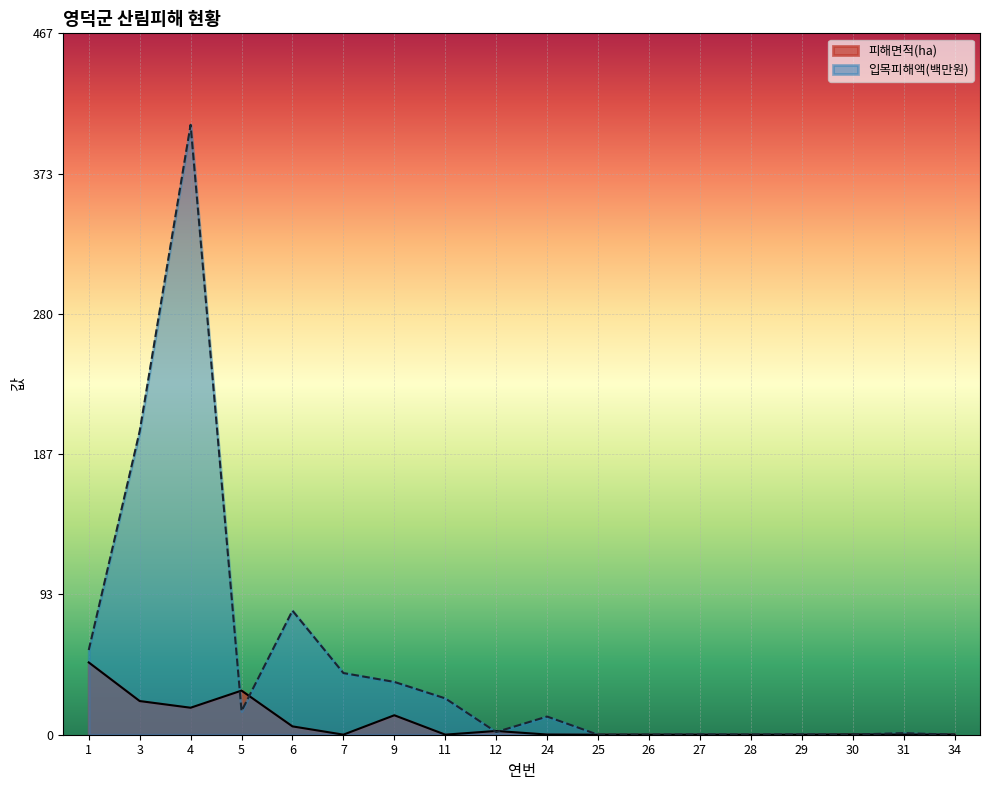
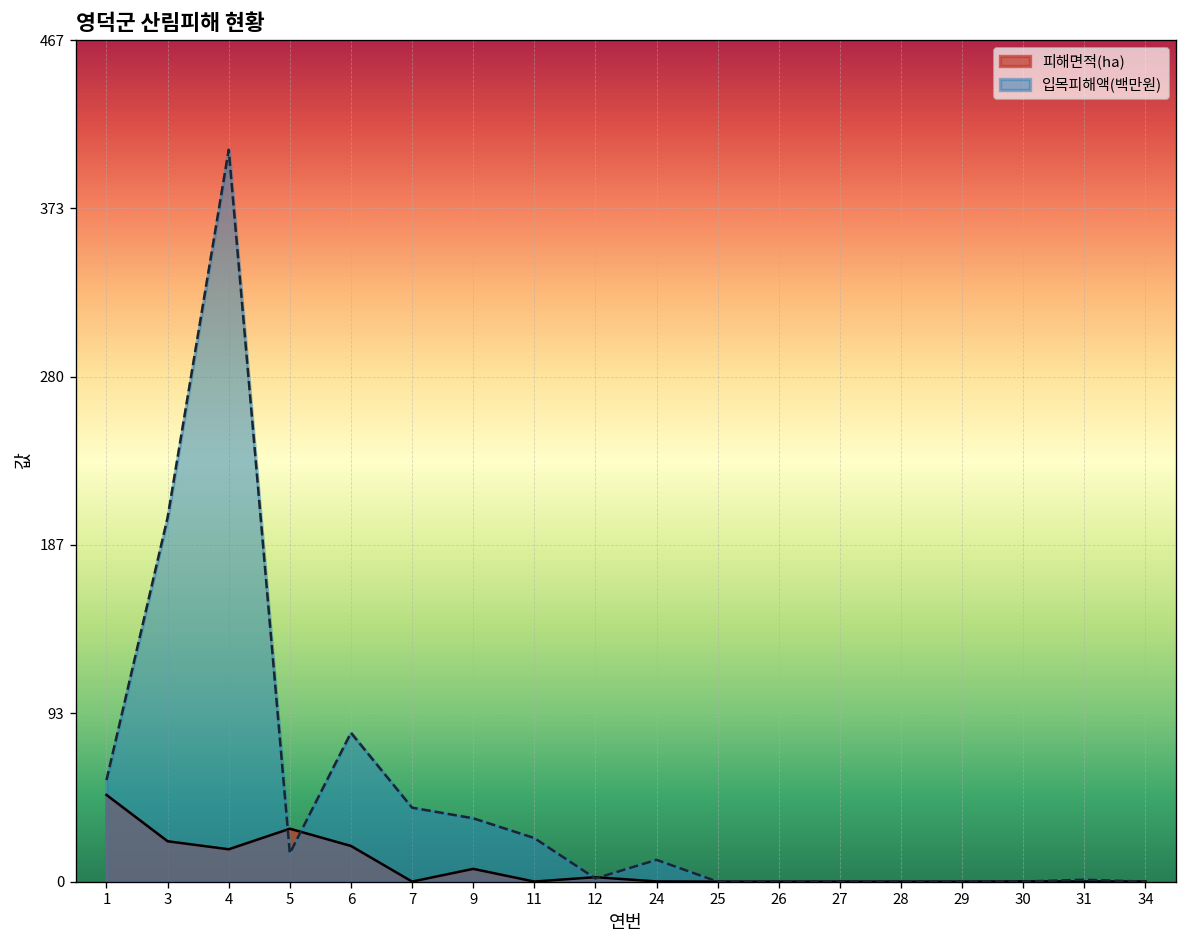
  {
    "피해면적(ha)": {
      "1": 48,
      "3": 22,
      "4": 18,
      "5": 29,
-     "6": 6,
+     "6": 20,
      "7": 0,
-     "9": 13,
+     "9": 7,
      "11": 0,
      "24": 0
    },
    "입목피해액(백만원)": {
      "1": 56,
      "3": 202,
      "4": 406,
      "5": 16,
      "6": 83,
      "7": 41,
      "9": 35,
      "11": 24,
      "24": 12
    }
  }
